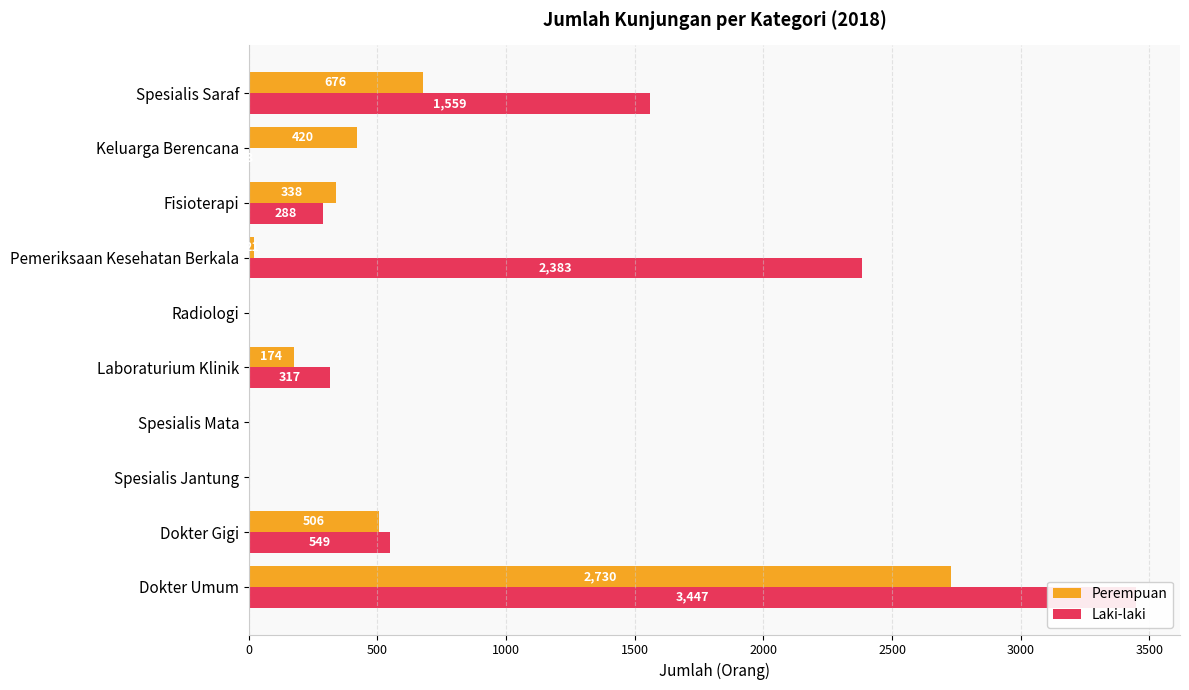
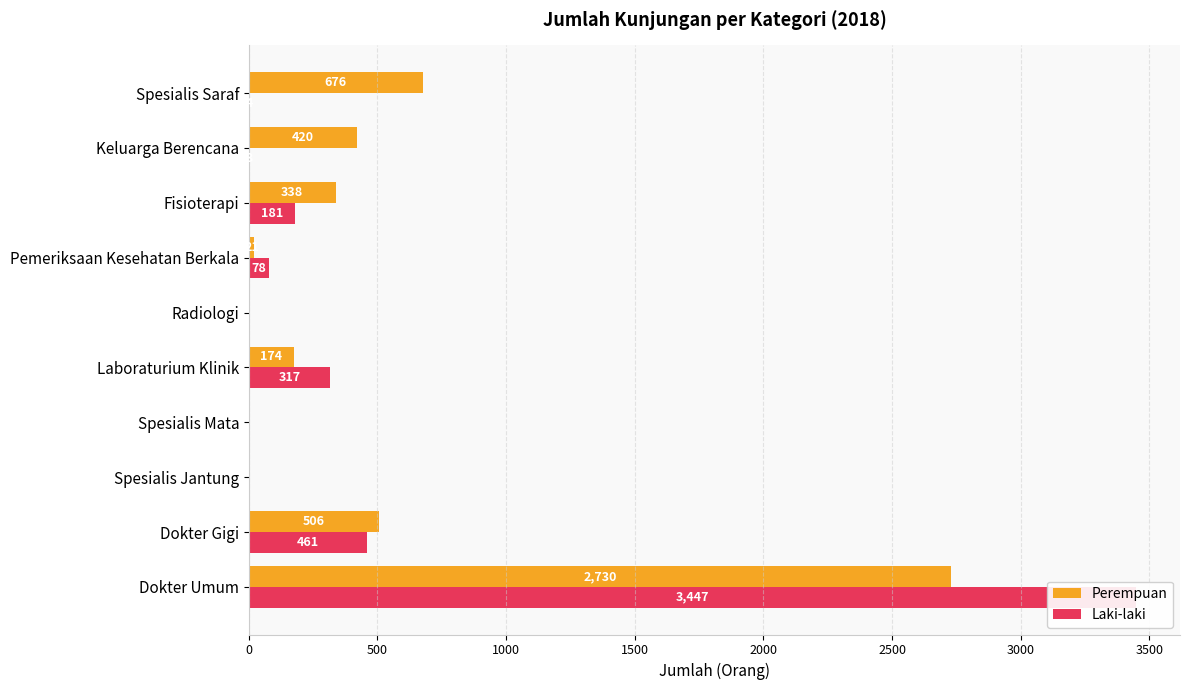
  {
    "Perempuan": {
      "Spesialis Saraf": "676",
      "Keluarga Berencana": "420",
      "Fisioterapi": "338",
      "Laboraturium Klinik": "174",
      "Dokter Gigi": "506",
      "Dokter Umum": "2,730"
    },
    "Laki-laki": {
-     "Spesialis Saraf": "1560",
-     "Fisioterapi": "288",
-     "Pemeriksaan Kesehatan Berkala": "2,383",
+     "Spesialis Saraf": "0",
+     "Fisioterapi": "181",
+     "Pemeriksaan Kesehatan Berkala": "78",
      "Laboraturium Klinik": "317",
-     "Dokter Gigi": "549"
+     "Dokter Gigi": "461"
    }
  }
